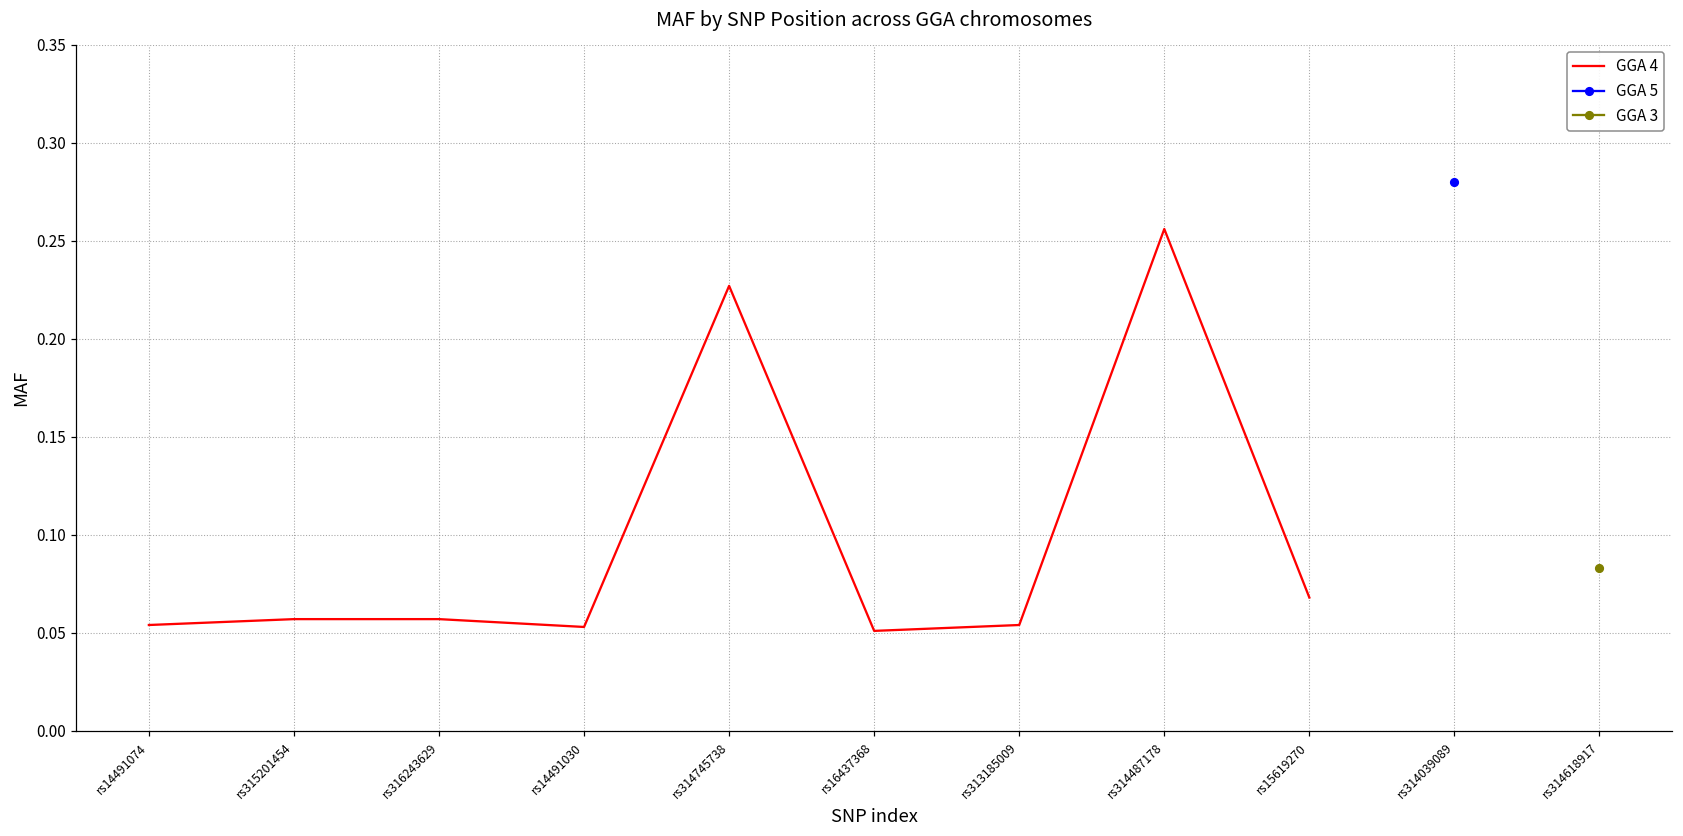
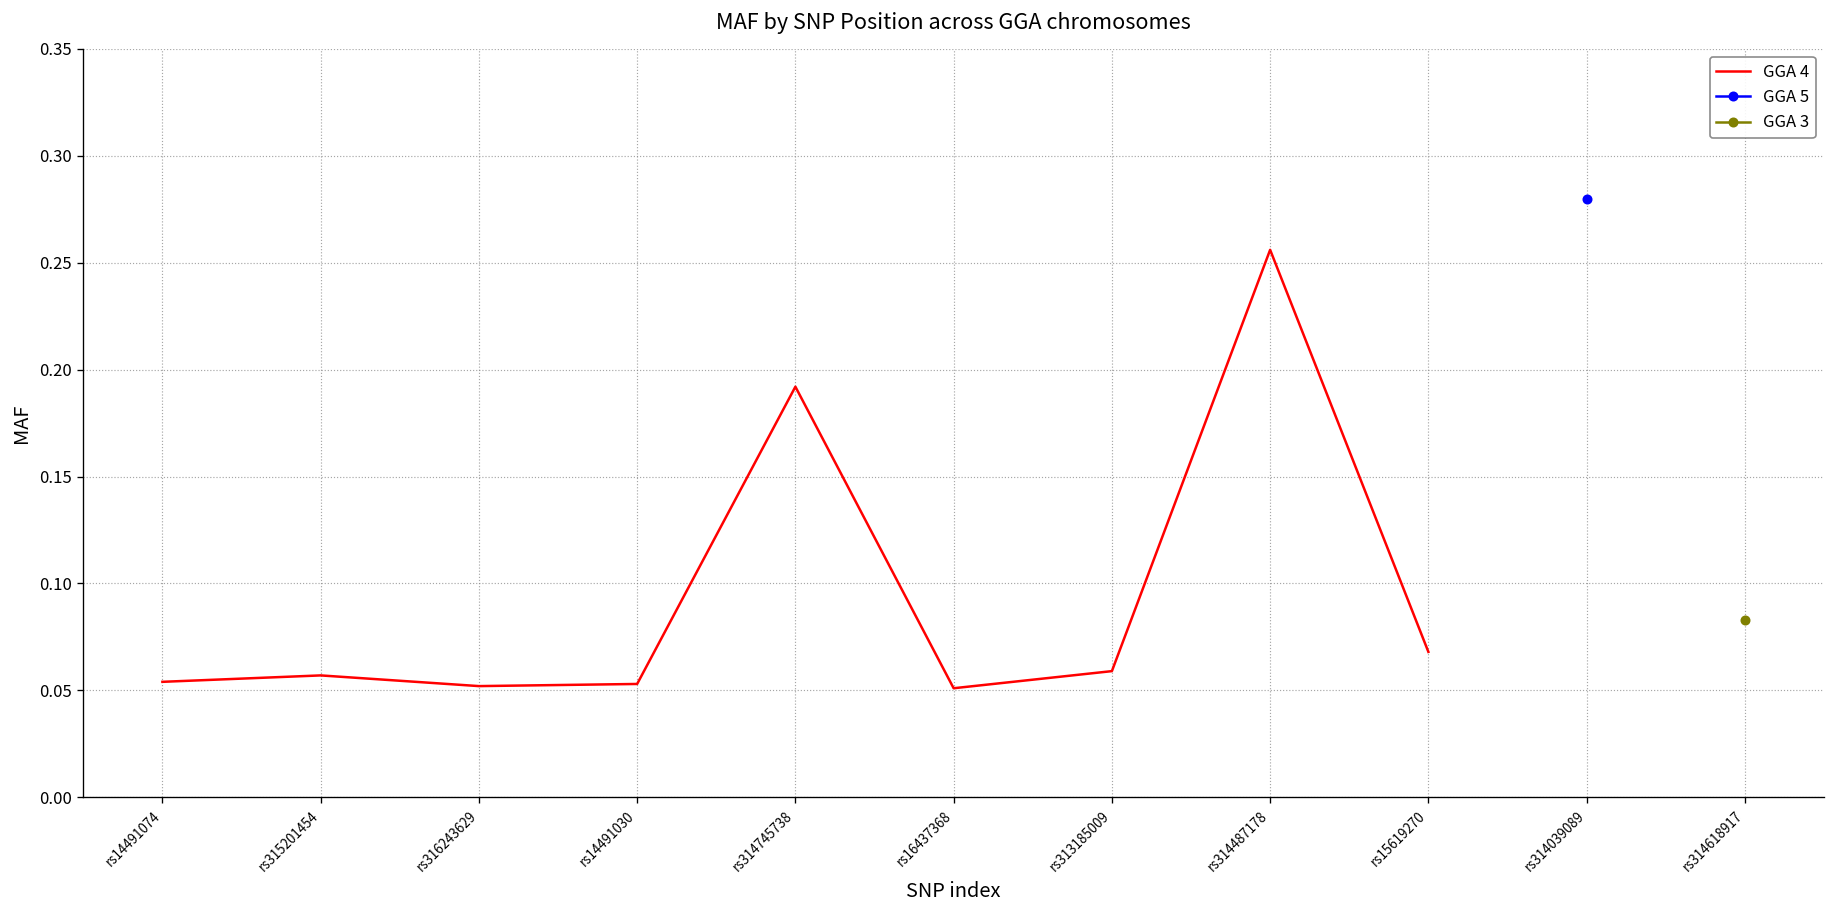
  {
    "GGA 4": {
      "rs14491074": 0.054,
      "rs315201454": 0.057,
-     "rs316243629": 0.057,
+     "rs316243629": 0.052,
      "rs14491030": 0.053,
-     "rs314745738": 0.227,
+     "rs314745738": 0.192,
      "rs16437368": 0.051,
-     "rs313185009": 0.054,
+     "rs313185009": 0.059,
      "rs314487178": 0.256,
      "rs15619270": 0.068
    },
    "GGA 5": {
      "rs314039089": 0.280
    },
    "GGA 3": {
      "rs314618917": 0.083
    }
  }
